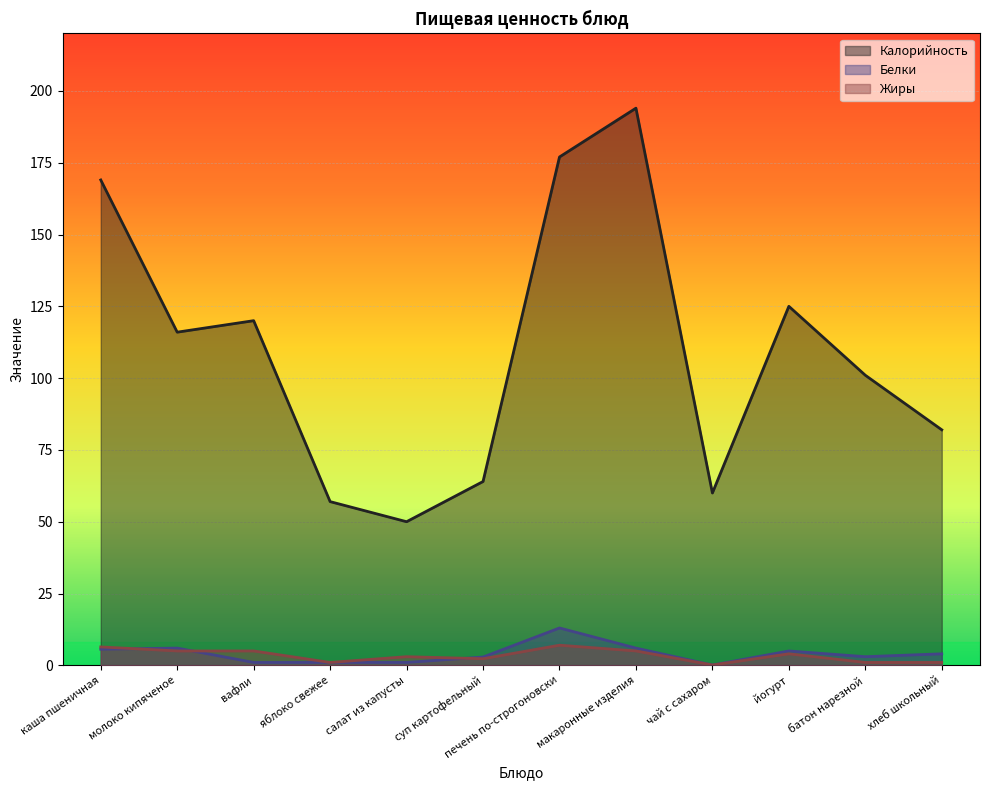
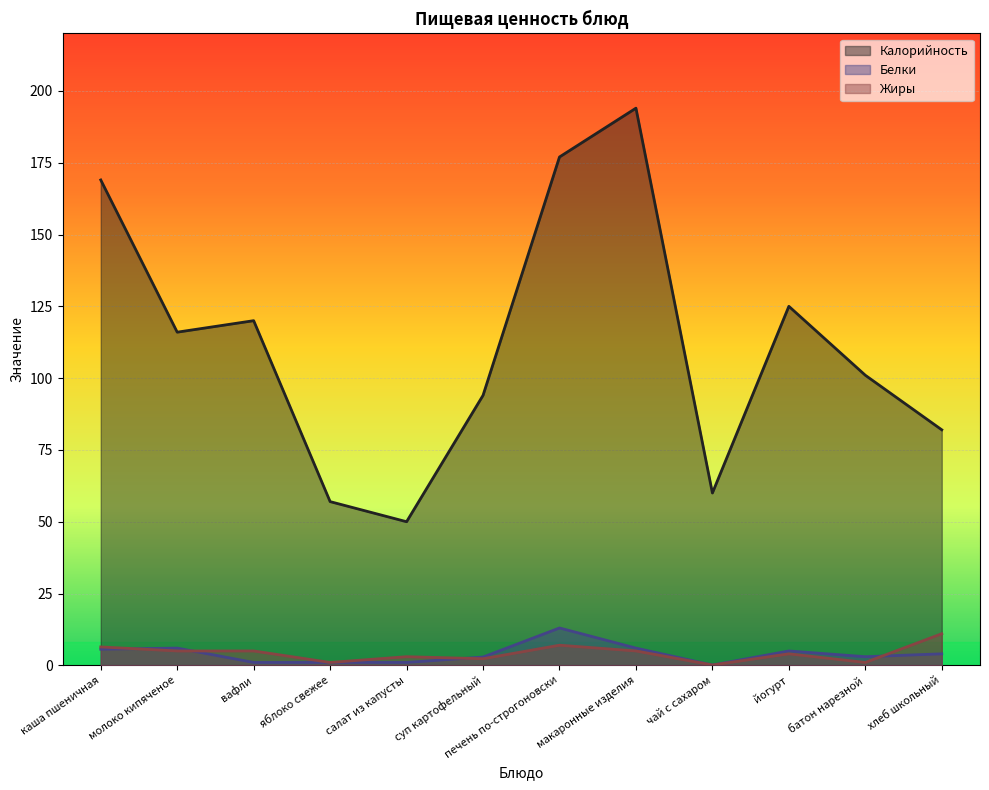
  {
    "Калорийность": {
      "каша пшеничная": 169,
      "молоко кипяченое": 116,
      "вафли": 120,
      "яблоко свежее": 57,
      "салат из капусты": 50,
-     "суп картофельный": 64,
+     "суп картофельный": 94,
      "печень по-строгоновски": 177,
      "макаронные изделия": 194,
      "чай с сахаром": 60,
      "йогурт": 125,
      "батон нарезной": 101,
      "хлеб школьный": 82
    },
    "Белки": {
      "молоко кипяченое": 6,
      "вафли": 1,
      "салат из капусты": 1,
      "печень по-строгоновски": 13,
      "макаронные изделия": 6,
      "йогурт": 5,
      "батон нарезной": 3,
      "хлеб школьный": 4
    },
    "Жиры": {
      "молоко кипяченое": 5,
      "вафли": 5,
      "салат из капусты": 3,
      "печень по-строгоновски": 7,
      "макаронные изделия": 5,
      "йогурт": 4,
      "батон нарезной": 1,
-     "хлеб школьный": 1
+     "хлеб школьный": 11
    }
  }
